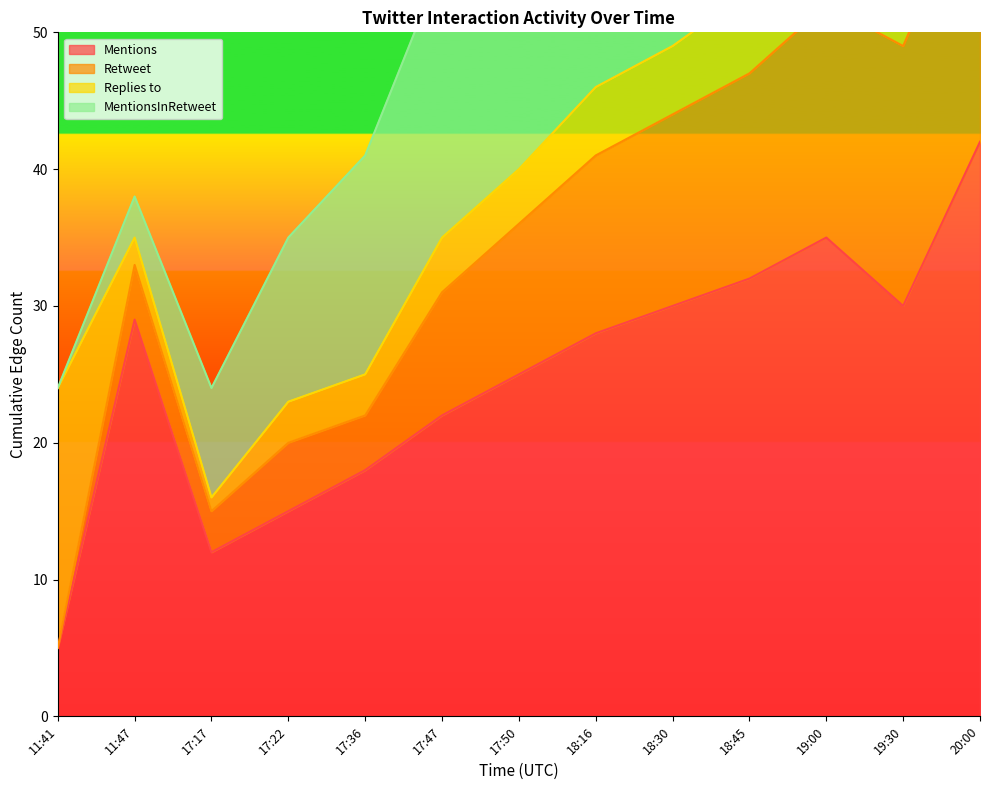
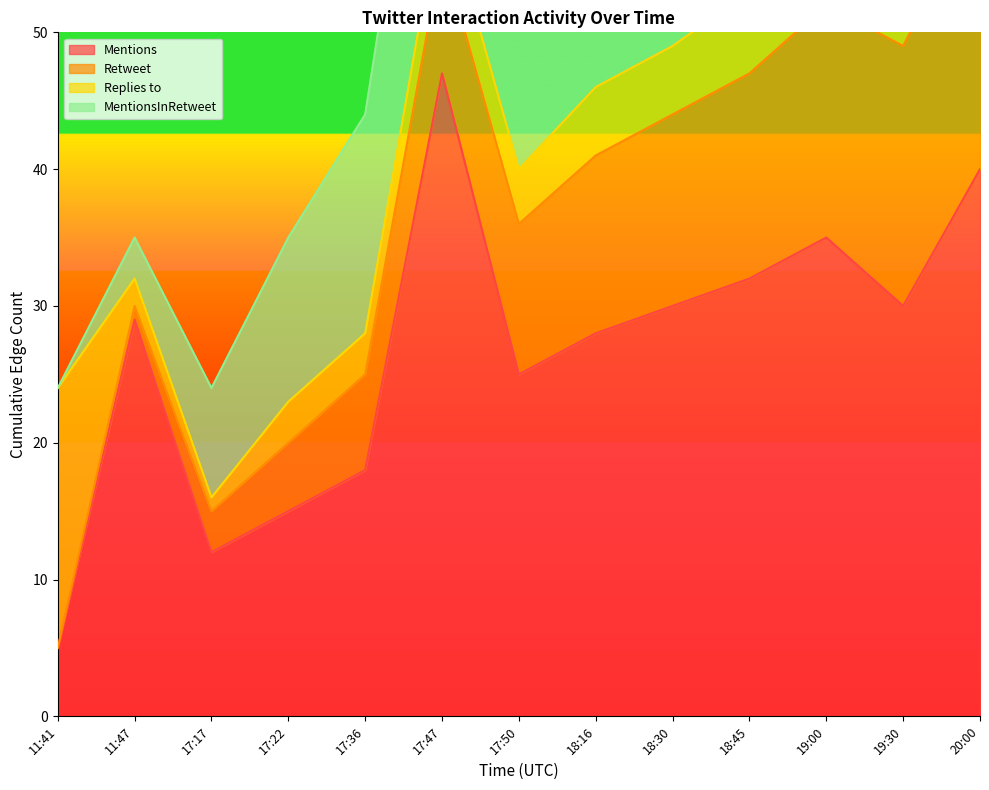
  {
    "Mentions": {
      "11:47": 29,
      "17:17": 12,
      "17:22": 15,
      "17:36": 18,
-     "17:47": 22,
+     "17:47": 47,
      "17:50": 25,
      "18:16": 28,
      "18:30": 30,
      "18:45": 32,
      "19:00": 35,
      "19:30": 30,
-     "20:00": 42
+     "20:00": 40
    },
    "Retweet": {
-     "11:47": 4,
+     "11:47": 1,
      "17:17": 3,
      "17:22": 5,
-     "17:36": 4,
+     "17:36": 7,
      "17:50": 11,
      "18:16": 13,
      "18:30": 14,
      "18:45": 15,
      "19:30": 19
    },
    "Replies to": {
      "11:47": 2,
      "17:17": 1,
      "17:22": 3,
      "17:36": 3,
      "17:50": 4,
      "18:16": 5,
      "18:30": 5
    },
    "MentionsInRetweet": {
      "11:47": 3,
      "17:17": 8,
      "17:22": 12,
      "17:36": 16
    }
  }
